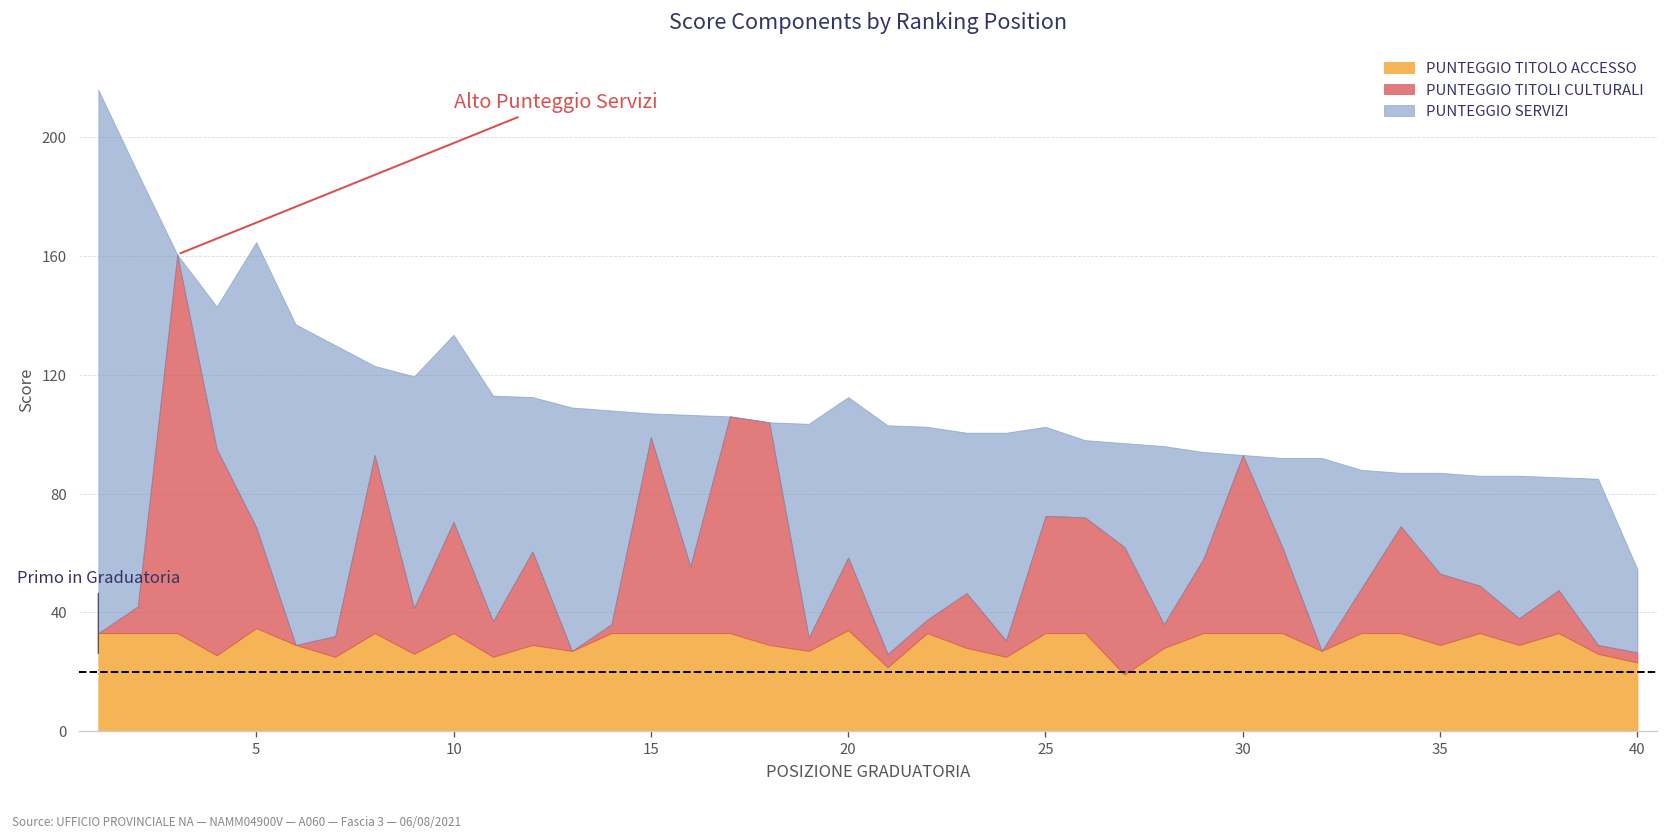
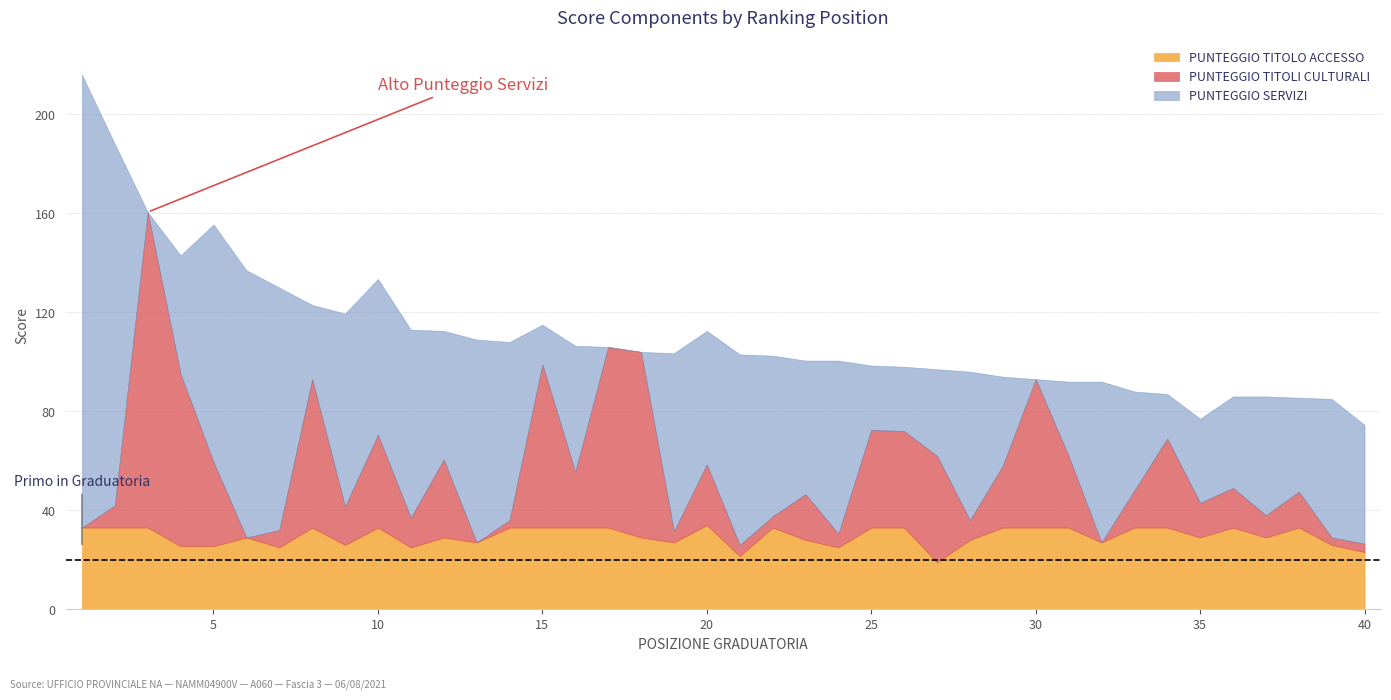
  {
    "PUNTEGGIO TITOLO ACCESSO": {
-     "5": 35,
+     "5": 26,
      "10": 33,
      "15": 33,
      "20": 34,
      "25": 33,
      "30": 33,
      "35": 29,
      "40": 23
    },
    "PUNTEGGIO TITOLI CULTURALI": {
      "5": 34,
      "10": 38,
      "15": 66,
      "20": 25,
      "25": 40,
-     "35": 24,
+     "35": 14,
      "40": 3
    },
    "PUNTEGGIO SERVIZI": {
      "5": 96,
      "10": 63,
-     "15": 8,
+     "15": 16,
      "20": 54,
-     "25": 30,
+     "25": 26,
      "35": 34,
-     "40": 28
+     "40": 48
    }
  }
